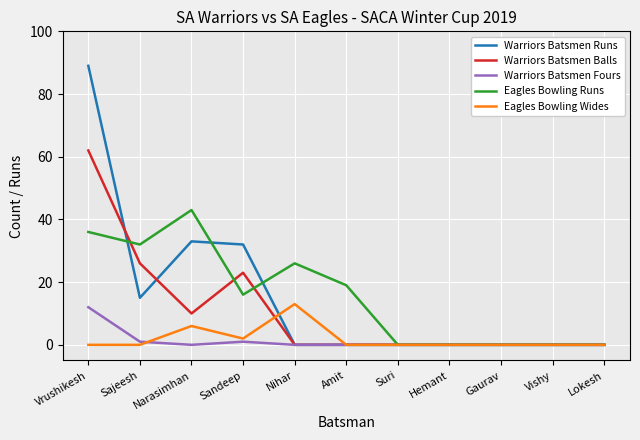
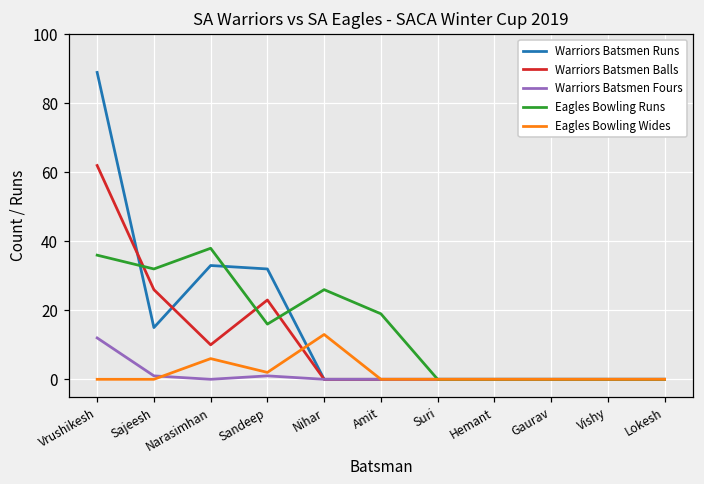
  {
    "Warriors Batsmen Runs": {
      "Vrushikesh": 89,
      "Sajeesh": 15,
      "Narasimhan": 33,
      "Sandeep": 32
    },
    "Warriors Batsmen Balls": {
      "Vrushikesh": 62,
      "Sajeesh": 26,
      "Narasimhan": 10,
      "Sandeep": 23
    },
    "Warriors Batsmen Fours": {
      "Vrushikesh": 12,
      "Sajeesh": 1,
      "Narasimhan": 0,
      "Sandeep": 1
    },
    "Eagles Bowling Runs": {
      "Vrushikesh": 36,
      "Sajeesh": 32,
-     "Narasimhan": 43,
+     "Narasimhan": 38,
      "Sandeep": 16,
      "Nihar": 26,
      "Amit": 19
    },
    "Eagles Bowling Wides": {
      "Vrushikesh": 0,
      "Sajeesh": 0,
      "Narasimhan": 6,
      "Sandeep": 2,
      "Nihar": 13
    }
  }
